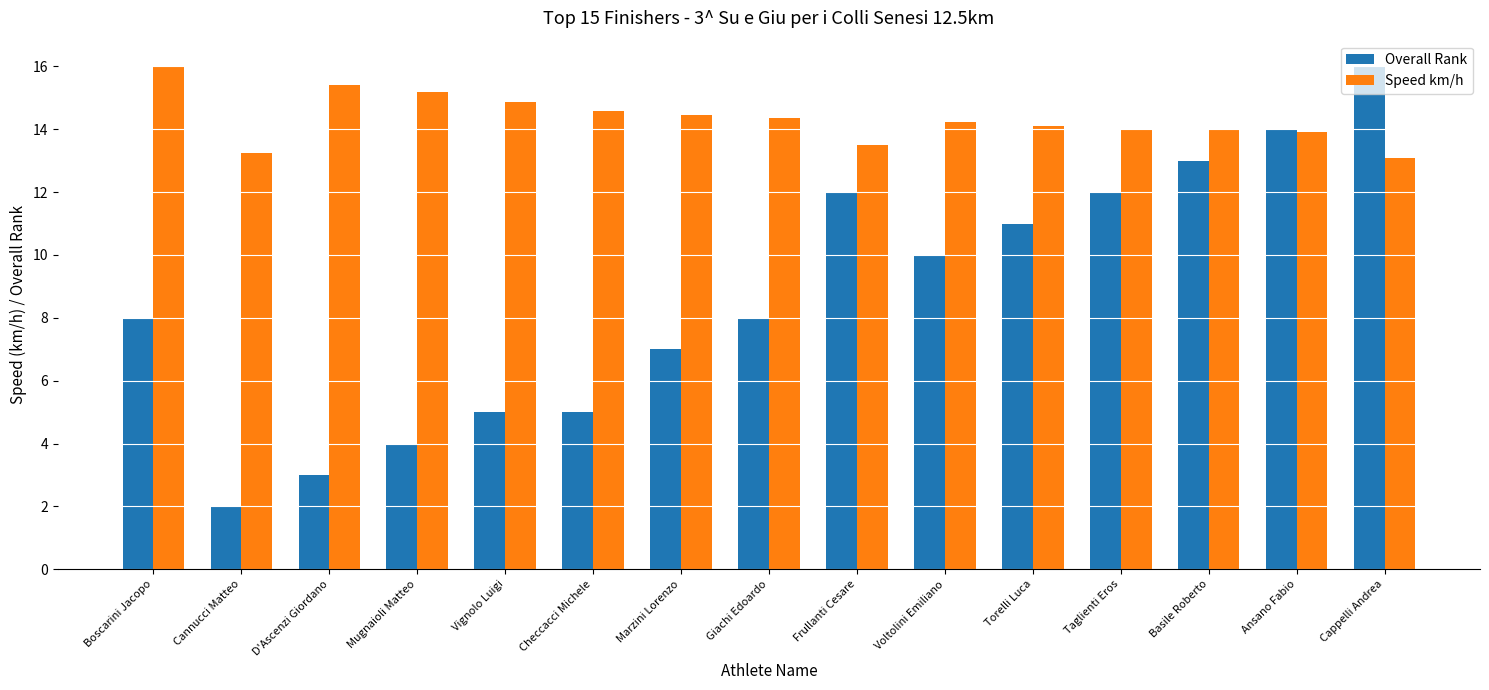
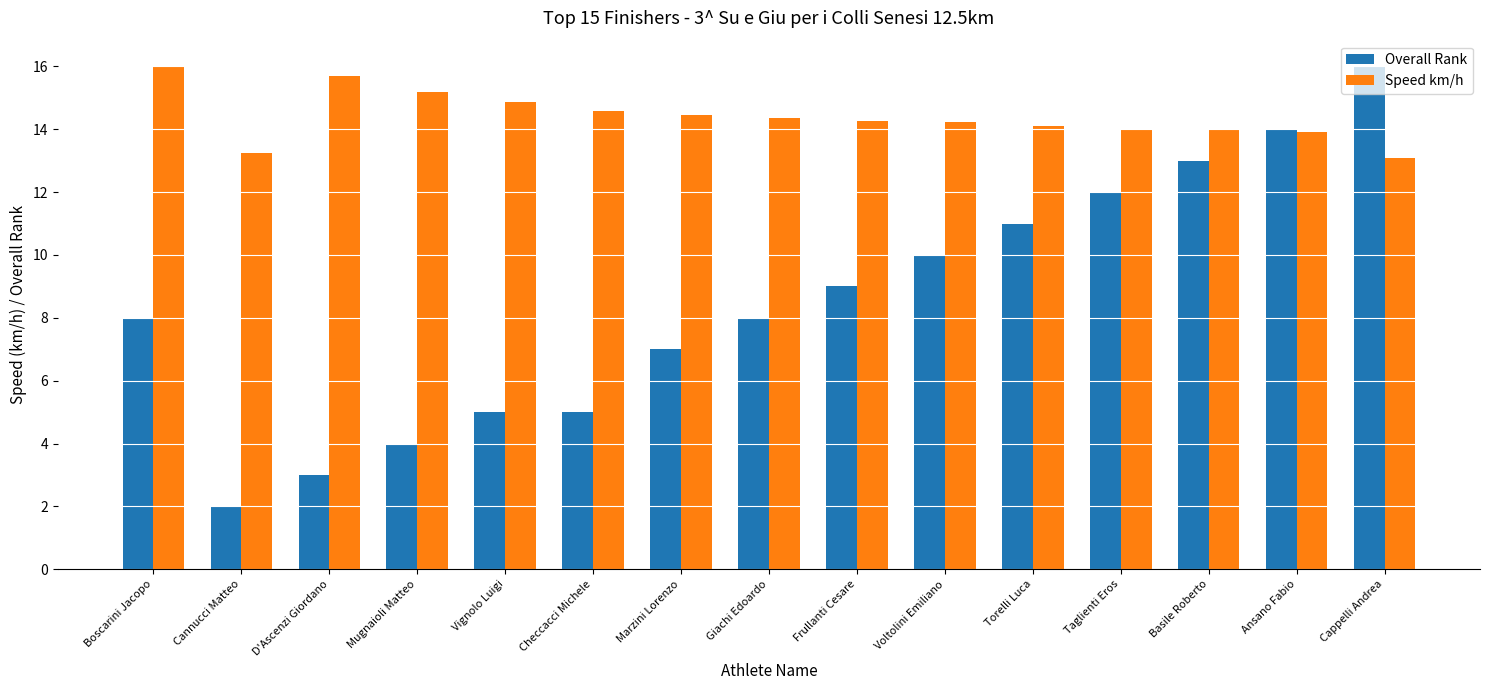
  {
    "Overall Rank": {
      "Boscarini Jacopo": 8,
      "Cannucci Matteo": 2,
      "D'Ascenzi Giordano": 3,
      "Mugnaioli Matteo": 4,
      "Vignolo Luigi": 5,
      "Checcacci Michele": 5,
      "Marzini Lorenzo": 7,
      "Giachi Edoardo": 8,
-     "Frullanti Cesare": 12,
+     "Frullanti Cesare": 9,
      "Voltolini Emiliano": 10,
      "Torelli Luca": 11,
      "Taglienti Eros": 12,
      "Basile Roberto": 13,
      "Ansano Fabio": 14
    },
    "Speed km/h": {
      "Boscarini Jacopo": 16.0,
      "Cannucci Matteo": 13.3,
-     "D'Ascenzi Giordano": 15.4,
+     "D'Ascenzi Giordano": 15.7,
      "Mugnaioli Matteo": 15.2,
      "Vignolo Luigi": 14.9,
      "Checcacci Michele": 14.6,
      "Marzini Lorenzo": 14.5,
      "Giachi Edoardo": 14.4,
-     "Frullanti Cesare": 13.5,
+     "Frullanti Cesare": 14.3,
      "Voltolini Emiliano": 14.2,
      "Torelli Luca": 14.1,
      "Taglienti Eros": 14.0,
      "Basile Roberto": 14.0,
      "Ansano Fabio": 13.9,
      "Cappelli Andrea": 13.1
    }
  }
